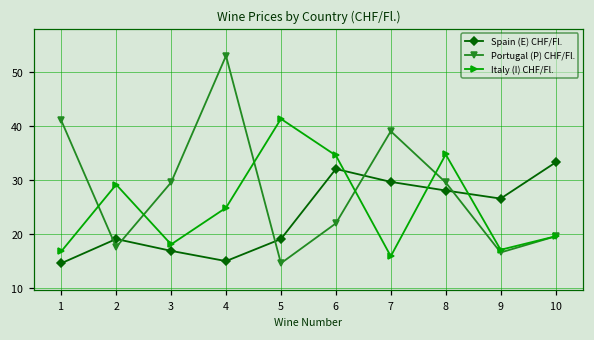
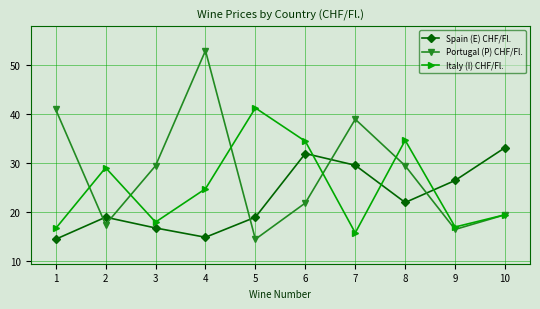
  {
    "Spain (E) CHF/Fl.": {
      "1": 15,
      "2": 19,
      "3": 17,
      "4": 15,
      "5": 19,
      "6": 32,
      "7": 30,
-     "8": 28,
+     "8": 22,
      "9": 27,
      "10": 33
    }
  }
